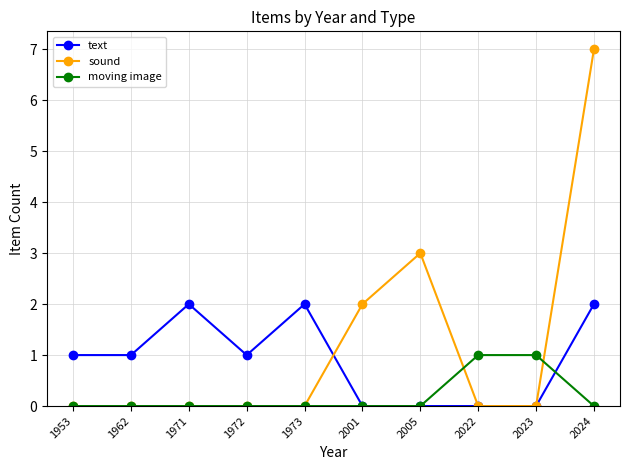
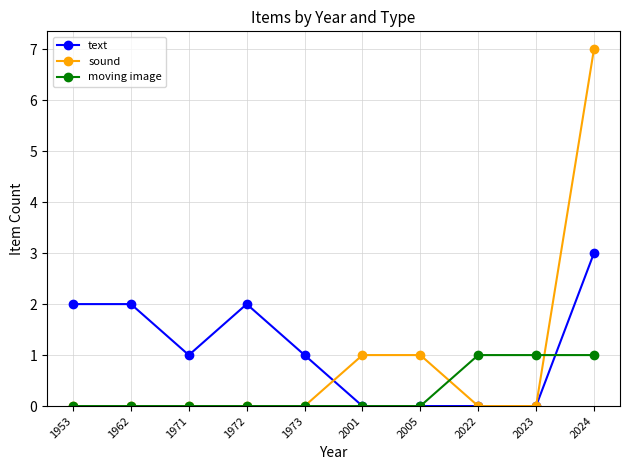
  {
    "text": {
-     "1953": 1,
-     "1962": 1,
-     "1971": 2,
-     "1972": 1,
-     "1973": 2,
-     "2024": 2
+     "1953": 2,
+     "1962": 2,
+     "1971": 1,
+     "1972": 2,
+     "1973": 1,
+     "2024": 3
    },
    "sound": {
-     "2001": 2,
-     "2005": 3,
+     "2001": 1,
+     "2005": 1,
      "2024": 7
    },
    "moving image": {
      "2022": 1,
      "2023": 1,
-     "2024": 0
+     "2024": 1
    }
  }
